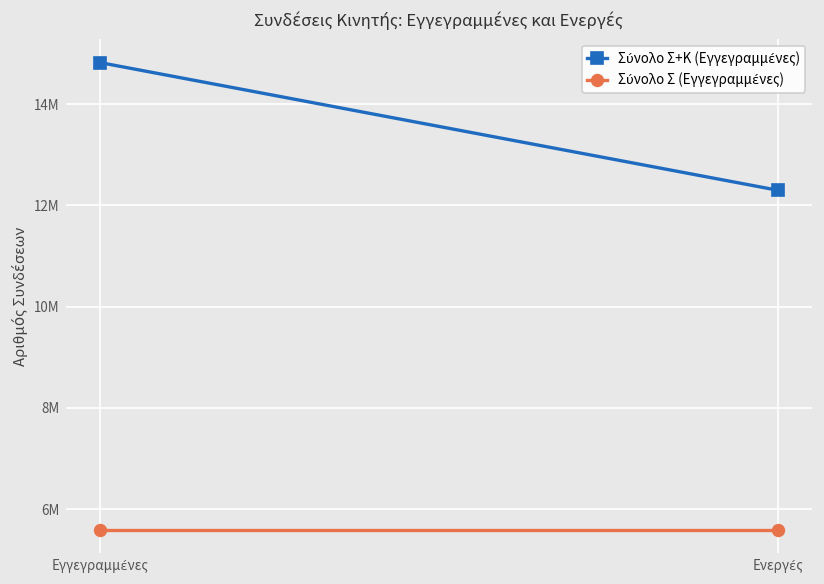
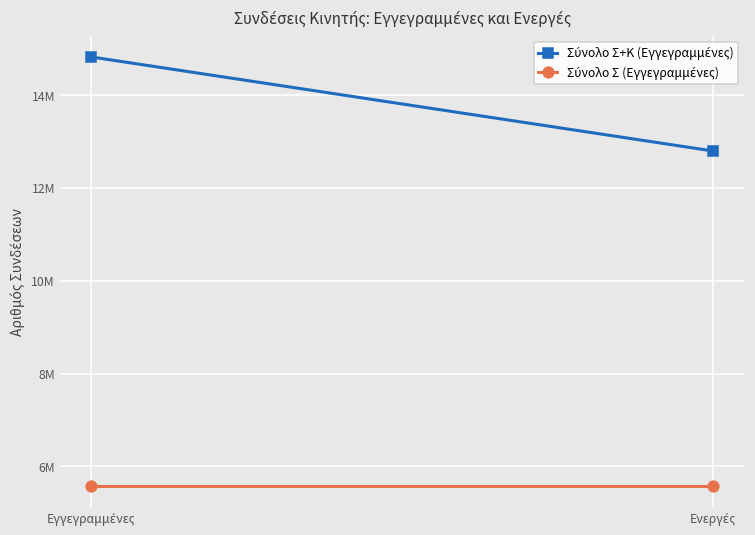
  {
    "Σύνολο Σ+Κ (Εγγεγραμμένες)": {
      "Εγγεγραμμένες": 14800000,
-     "Ενεργές": 12300000
+     "Ενεργές": 12800000
    },
    "Σύνολο Σ (Εγγεγραμμένες)": {
      "Εγγεγραμμένες": 5600000,
      "Ενεργές": 5600000
    }
  }
